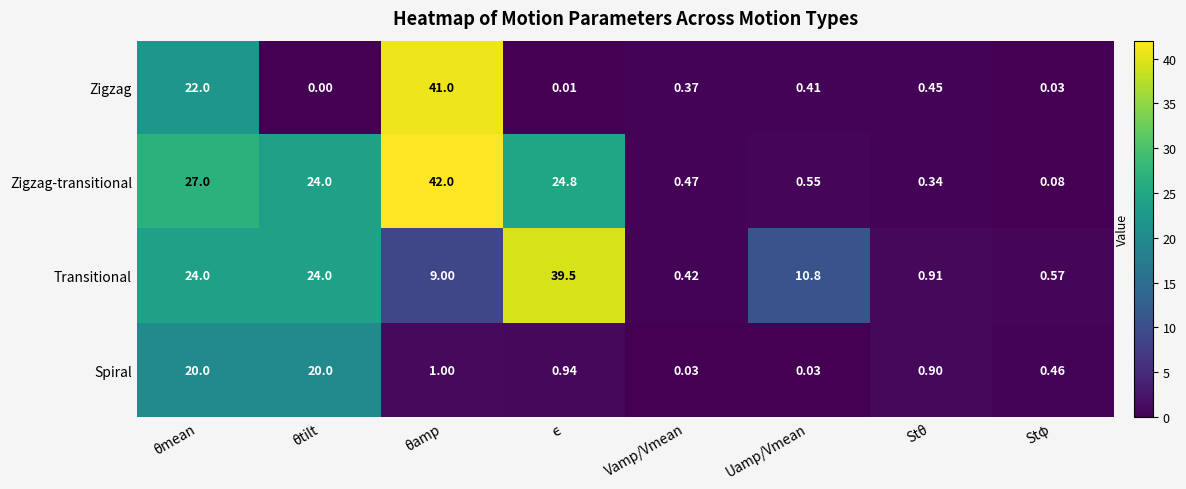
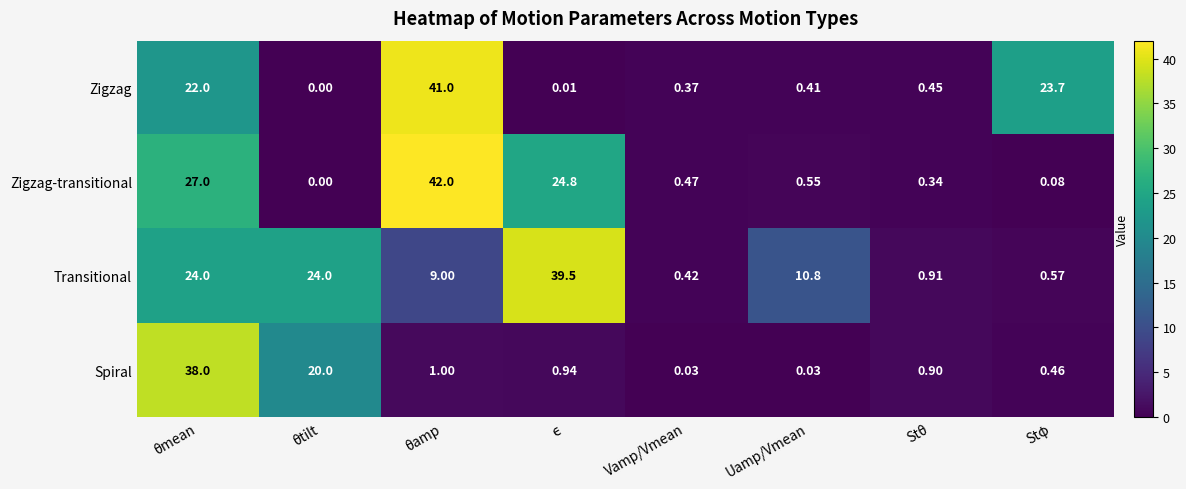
  {
    "Zigzag": {
      "θmean": 22.0,
      "θtilt": 0.00,
      "θamp": 41.0,
      "ϵ": 0.01,
      "Vamp/Vmean": 0.37,
      "Uamp/Vmean": 0.41,
      "Stθ": 0.45,
-     "Stφ": 0.03
+     "Stφ": 23.7
    },
    "Zigzag-transitional": {
      "θmean": 27.0,
-     "θtilt": 24.0,
+     "θtilt": 0.00,
      "θamp": 42.0,
      "ϵ": 24.8,
      "Vamp/Vmean": 0.47,
      "Uamp/Vmean": 0.55,
      "Stθ": 0.34,
      "Stφ": 0.08
    },
    "Transitional": {
      "θmean": 24.0,
      "θtilt": 24.0,
      "θamp": 9.00,
      "ϵ": 39.5,
      "Vamp/Vmean": 0.42,
      "Uamp/Vmean": 10.8,
      "Stθ": 0.91,
      "Stφ": 0.57
    },
    "Spiral": {
-     "θmean": 20.0,
+     "θmean": 38.0,
      "θtilt": 20.0,
      "θamp": 1.00,
      "ϵ": 0.94,
      "Vamp/Vmean": 0.03,
      "Uamp/Vmean": 0.03,
      "Stθ": 0.90,
      "Stφ": 0.46
    }
  }
